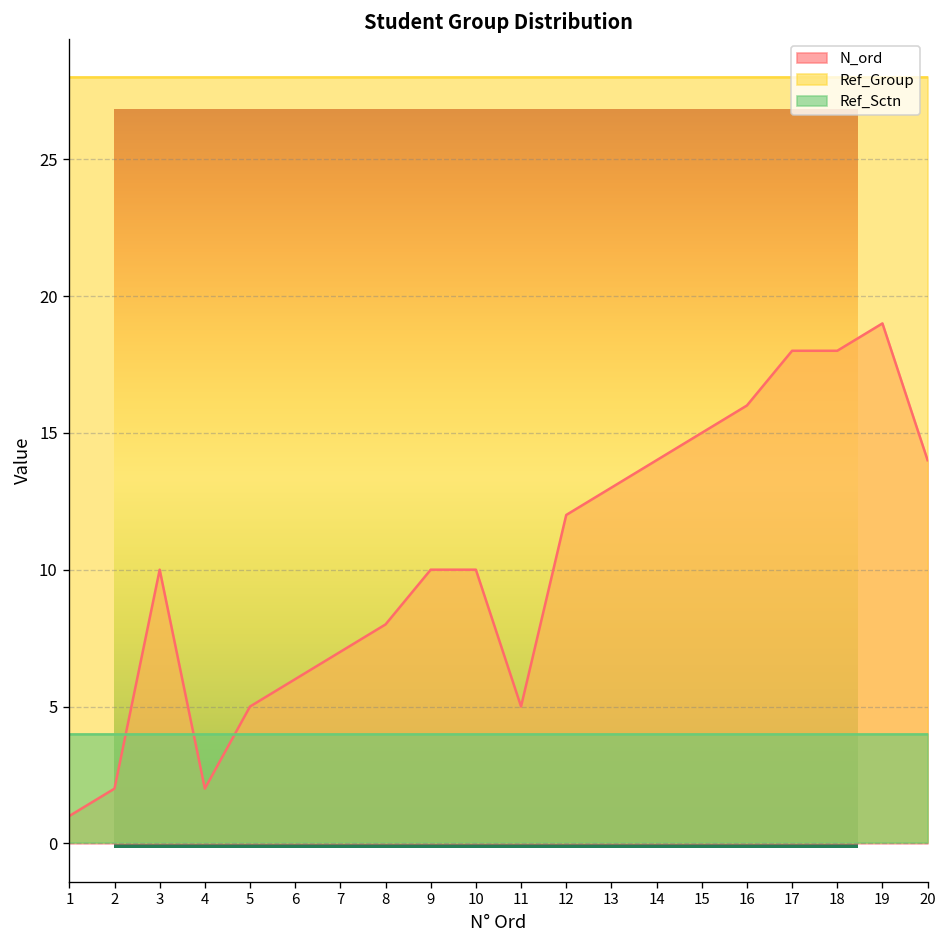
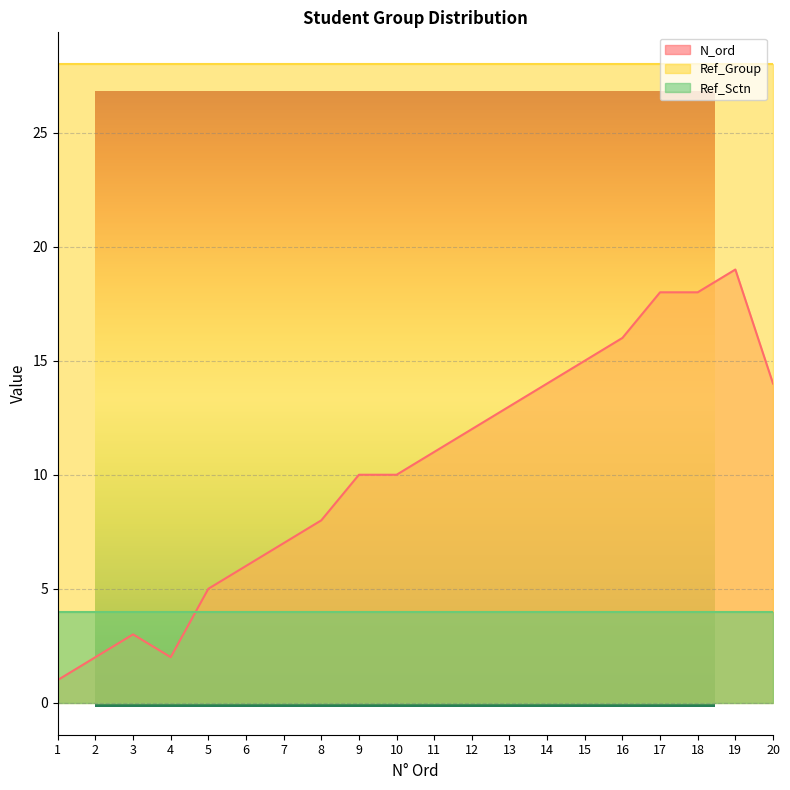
  {
    "Student Group Distribution": {
      "N_ord": {
        "1": 1,
        "2": 2,
-       "3": 10,
+       "3": 3,
        "4": 2,
        "5": 5,
        "6": 6,
        "7": 7,
        "8": 8,
        "9": 10,
        "10": 10,
-       "11": 5,
+       "11": 11,
        "12": 12,
        "13": 13,
        "14": 14,
        "15": 15,
        "16": 16,
        "17": 18,
        "18": 18,
        "19": 19,
        "20": 14
      },
      "Ref_Group": {
        "1": 28,
        "2": 28,
        "3": 28,
        "4": 28,
        "5": 28,
        "6": 28,
        "7": 28,
        "8": 28,
        "9": 28,
        "10": 28,
        "11": 28,
        "12": 28,
        "13": 28,
        "14": 28,
        "15": 28,
        "16": 28,
        "20": 28
      },
      "Ref_Sctn": {
        "1": 4,
        "2": 4,
        "3": 4,
        "4": 4,
        "5": 4,
        "6": 4,
        "7": 4,
        "8": 4,
        "9": 4,
        "10": 4,
        "11": 4,
        "12": 4,
        "13": 4,
        "14": 4,
        "15": 4,
        "16": 4,
        "17": 4,
        "18": 4,
        "19": 4,
        "20": 4
      }
    }
  }
